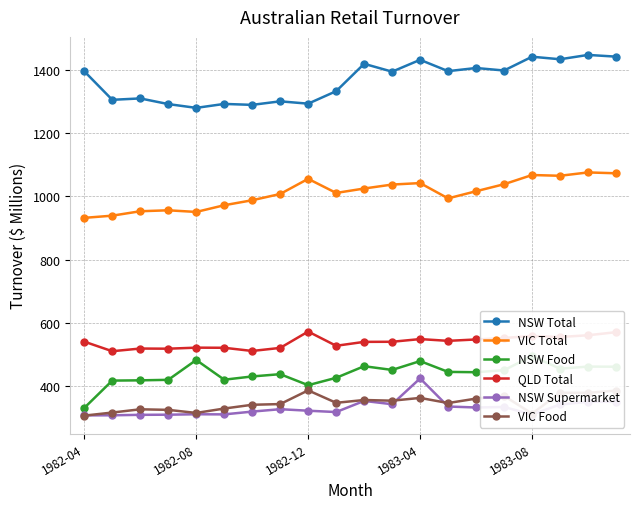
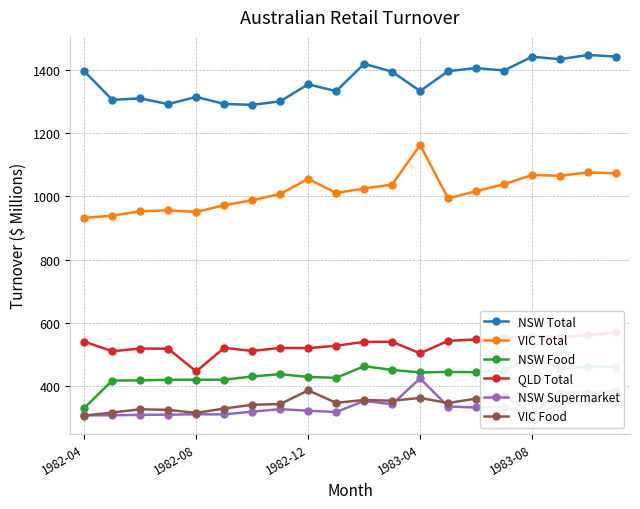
  {
    "NSW Total": {
      "1982-04": 1400,
-     "1982-08": 1280,
-     "1982-12": 1290,
-     "1983-04": 1430,
+     "1982-08": 1310,
+     "1982-12": 1350,
+     "1983-04": 1330,
      "1983-08": 1440
    },
    "VIC Total": {
      "1982-04": 930,
      "1982-08": 950,
      "1982-12": 1060,
-     "1983-04": 1040,
+     "1983-04": 1160,
      "1983-08": 1070
    },
    "NSW Food": {
      "1982-04": 330,
-     "1982-08": 480,
-     "1982-12": 400,
-     "1983-04": 480
+     "1982-08": 420,
+     "1982-12": 430,
+     "1983-04": 440
    },
    "QLD Total": {
      "1982-04": 540,
-     "1982-08": 520,
-     "1982-12": 570,
-     "1983-04": 550
+     "1982-08": 450,
+     "1982-12": 520,
+     "1983-04": 500
    },
    "NSW Supermarket": {
      "1982-12": 320,
      "1983-04": 420
    },
    "VIC Food": {
      "1982-12": 390,
      "1983-04": 360
    }
  }
